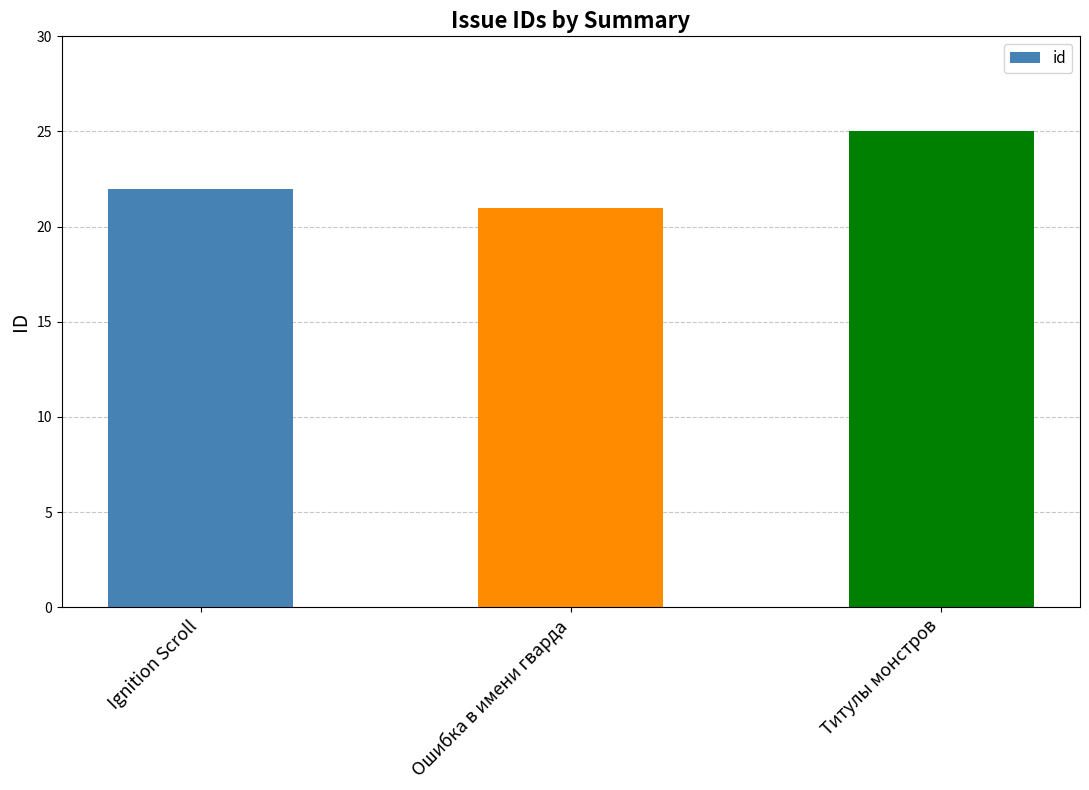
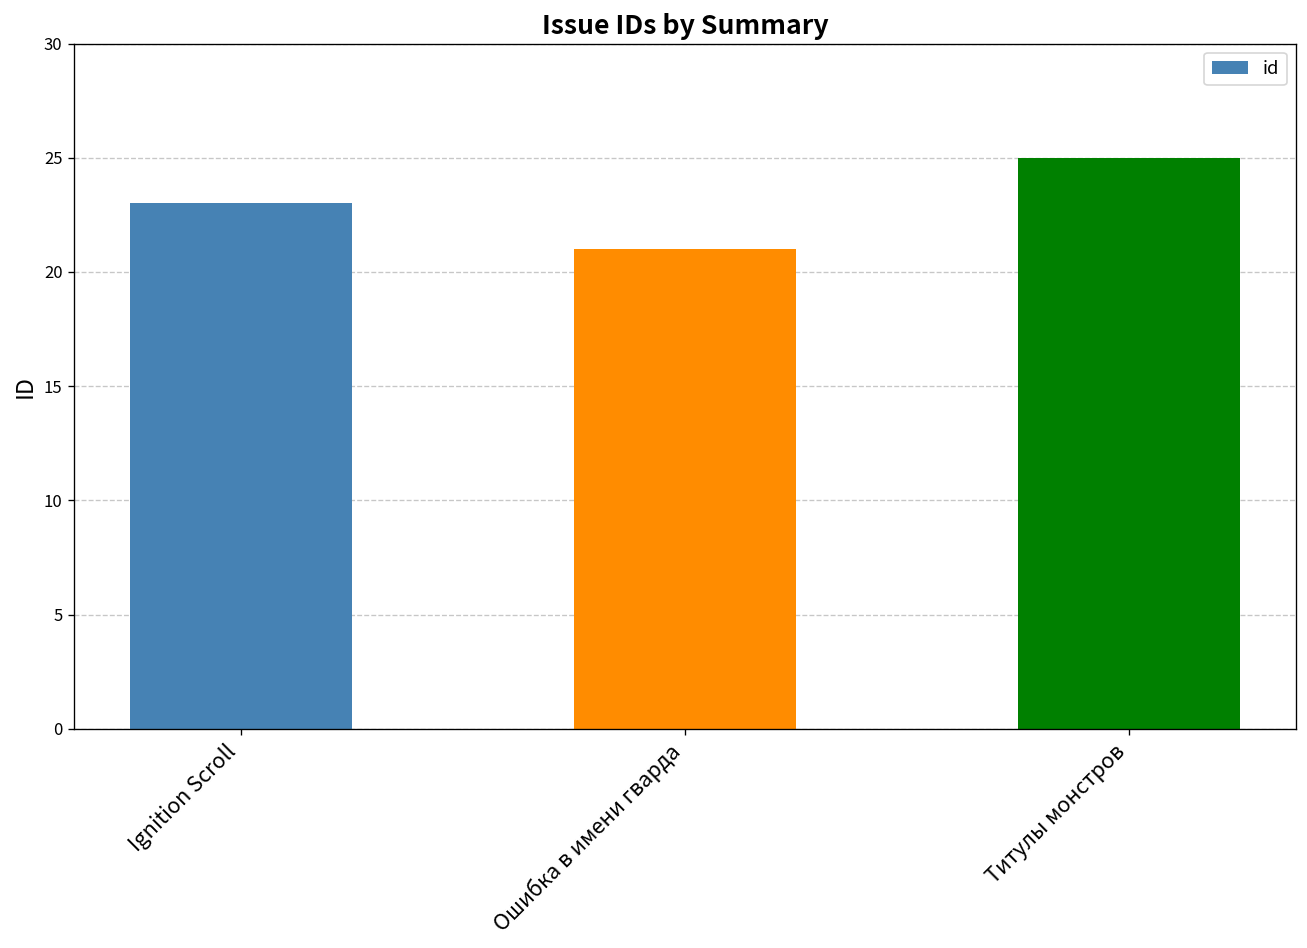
  {
-   "Ignition Scroll": 22,
+   "Ignition Scroll": 23,
    "Ошибка в имени гварда": 21,
    "Титулы монстров": 25
  }
